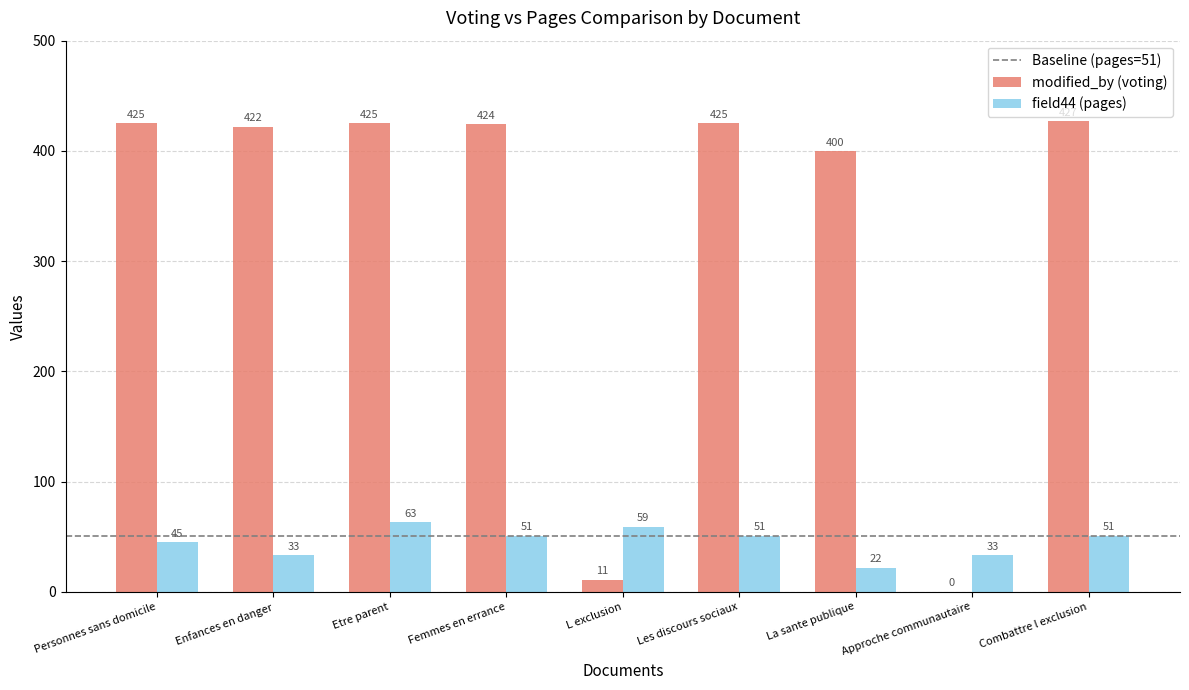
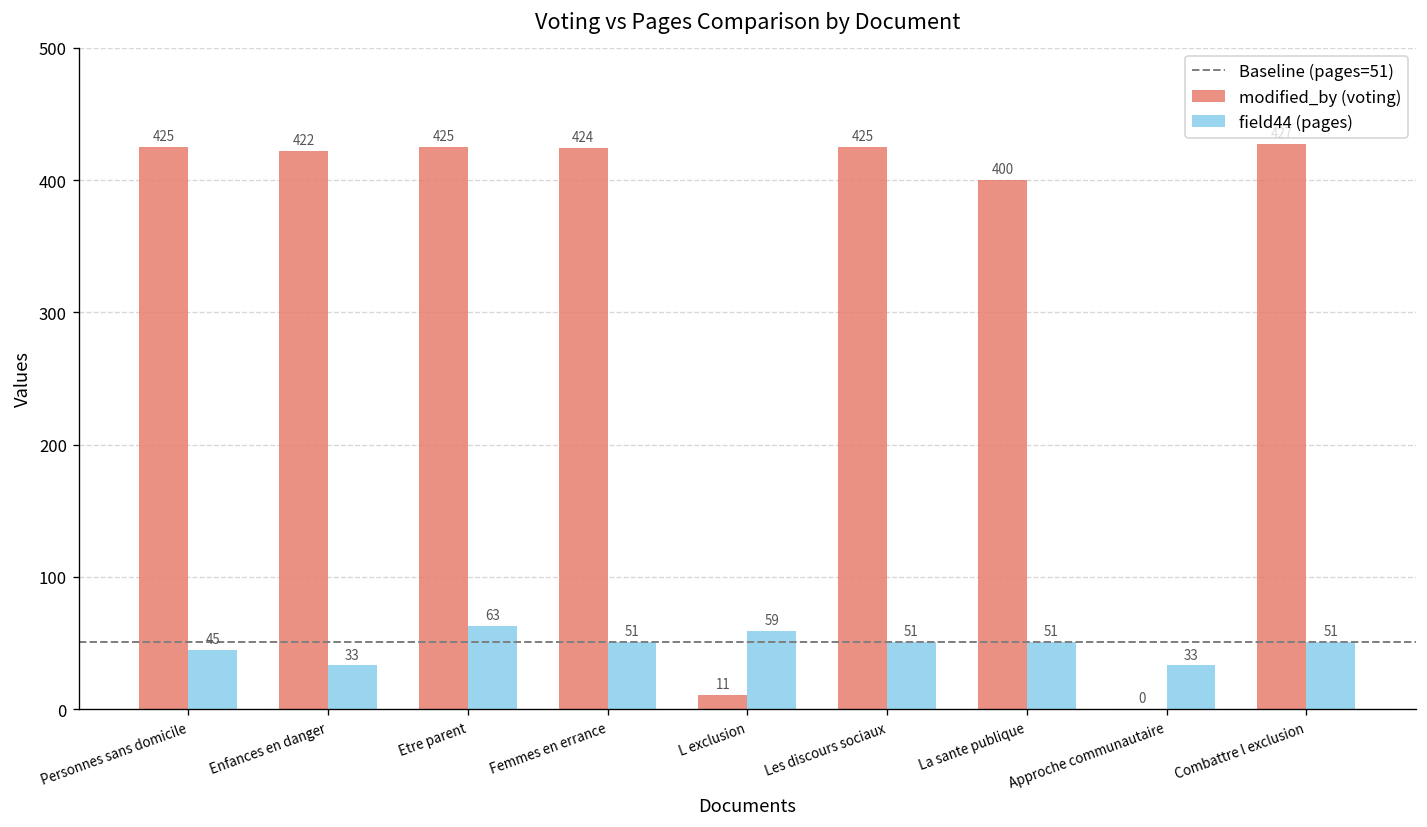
  {
    "modified_by (voting)": {
      "Personnes sans domicile": 425,
      "Enfances en danger": 422,
      "Etre parent": 425,
      "Femmes en errance": 424,
      "L exclusion": 11,
      "Les discours sociaux": 425,
      "La sante publique": 400,
      "Approche communautaire": 0
    },
    "field44 (pages)": {
      "Personnes sans domicile": 45,
      "Enfances en danger": 33,
      "Etre parent": 63,
      "Femmes en errance": 51,
      "L exclusion": 59,
      "Les discours sociaux": 51,
-     "La sante publique": 22,
+     "La sante publique": 51,
      "Approche communautaire": 33,
      "Combattre l exclusion": 51
    }
  }
